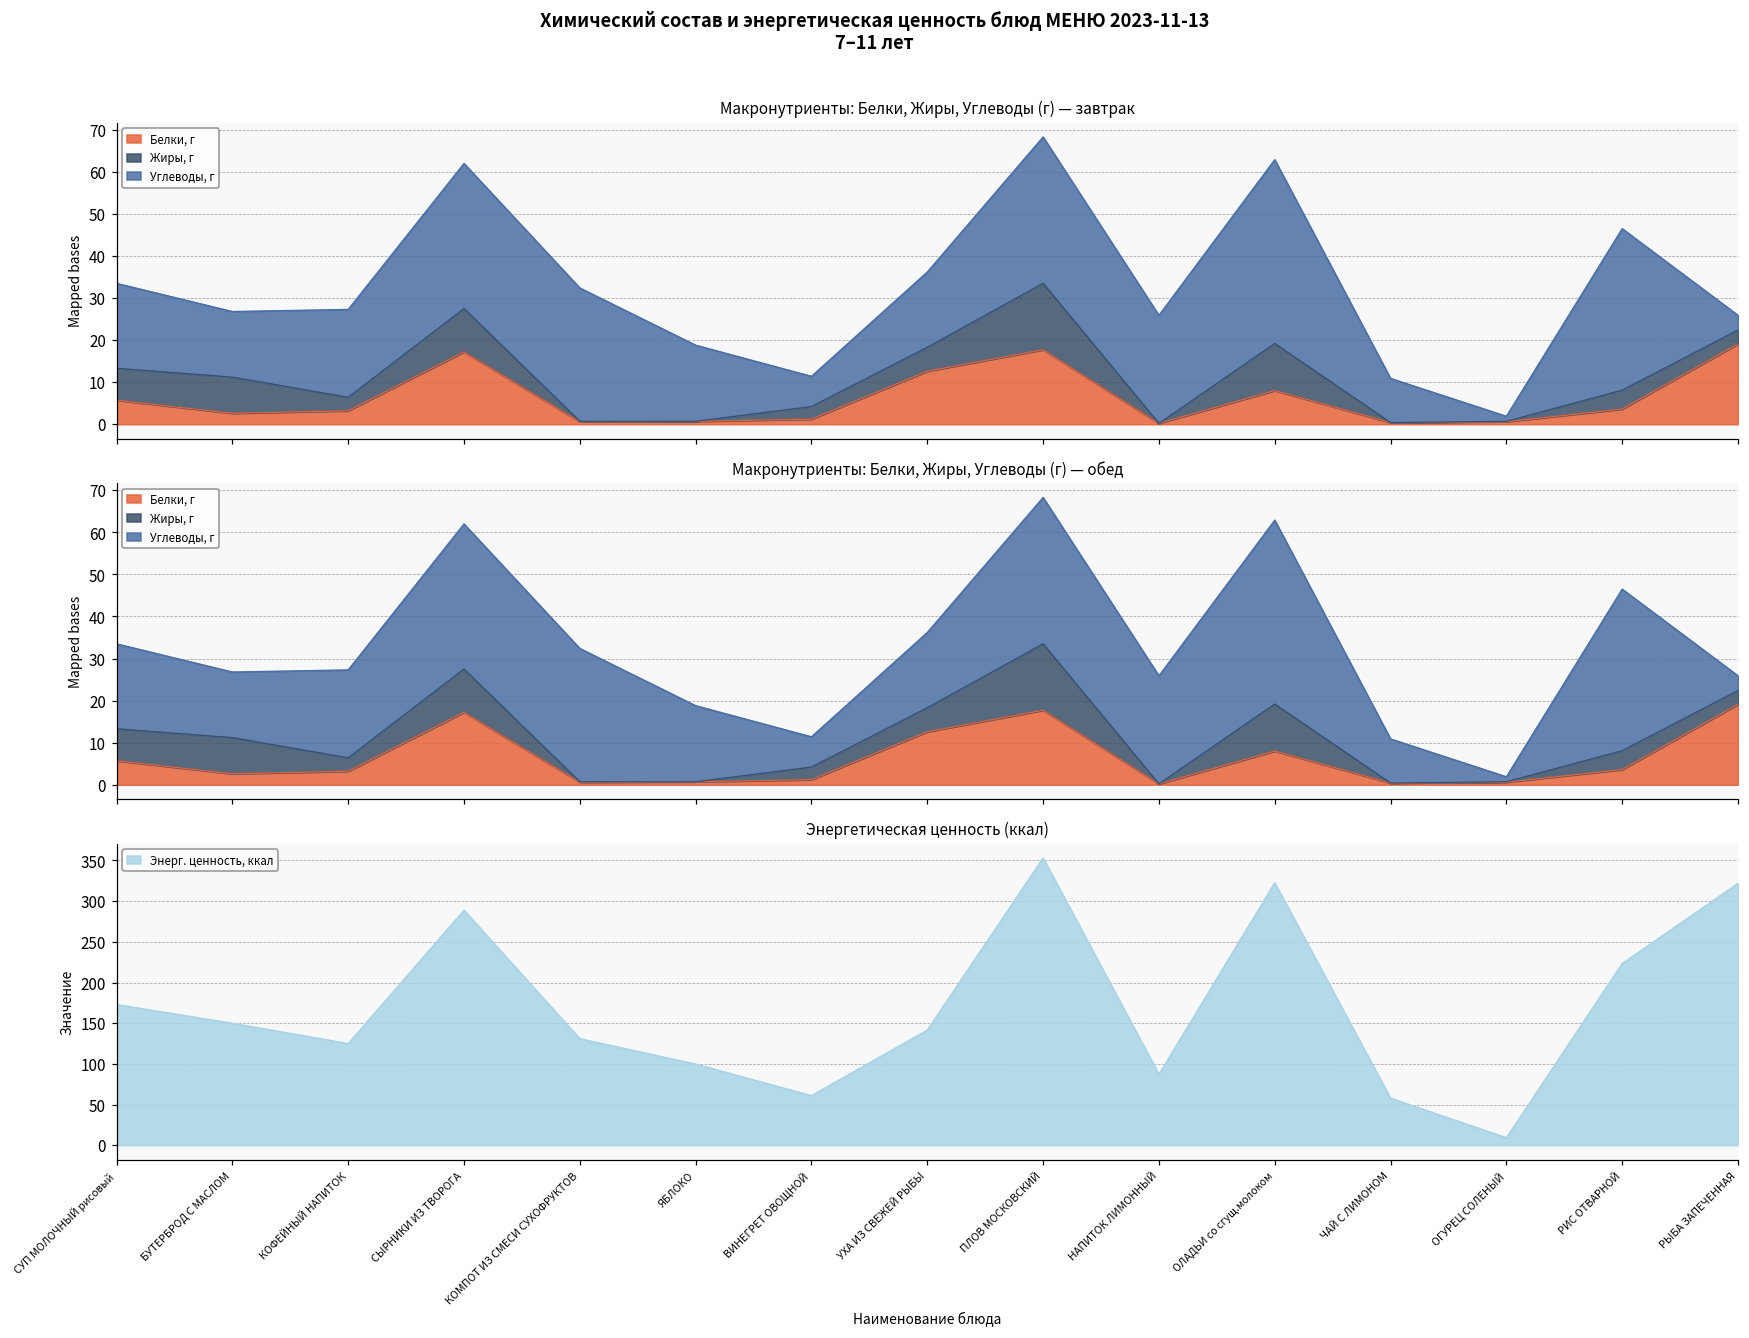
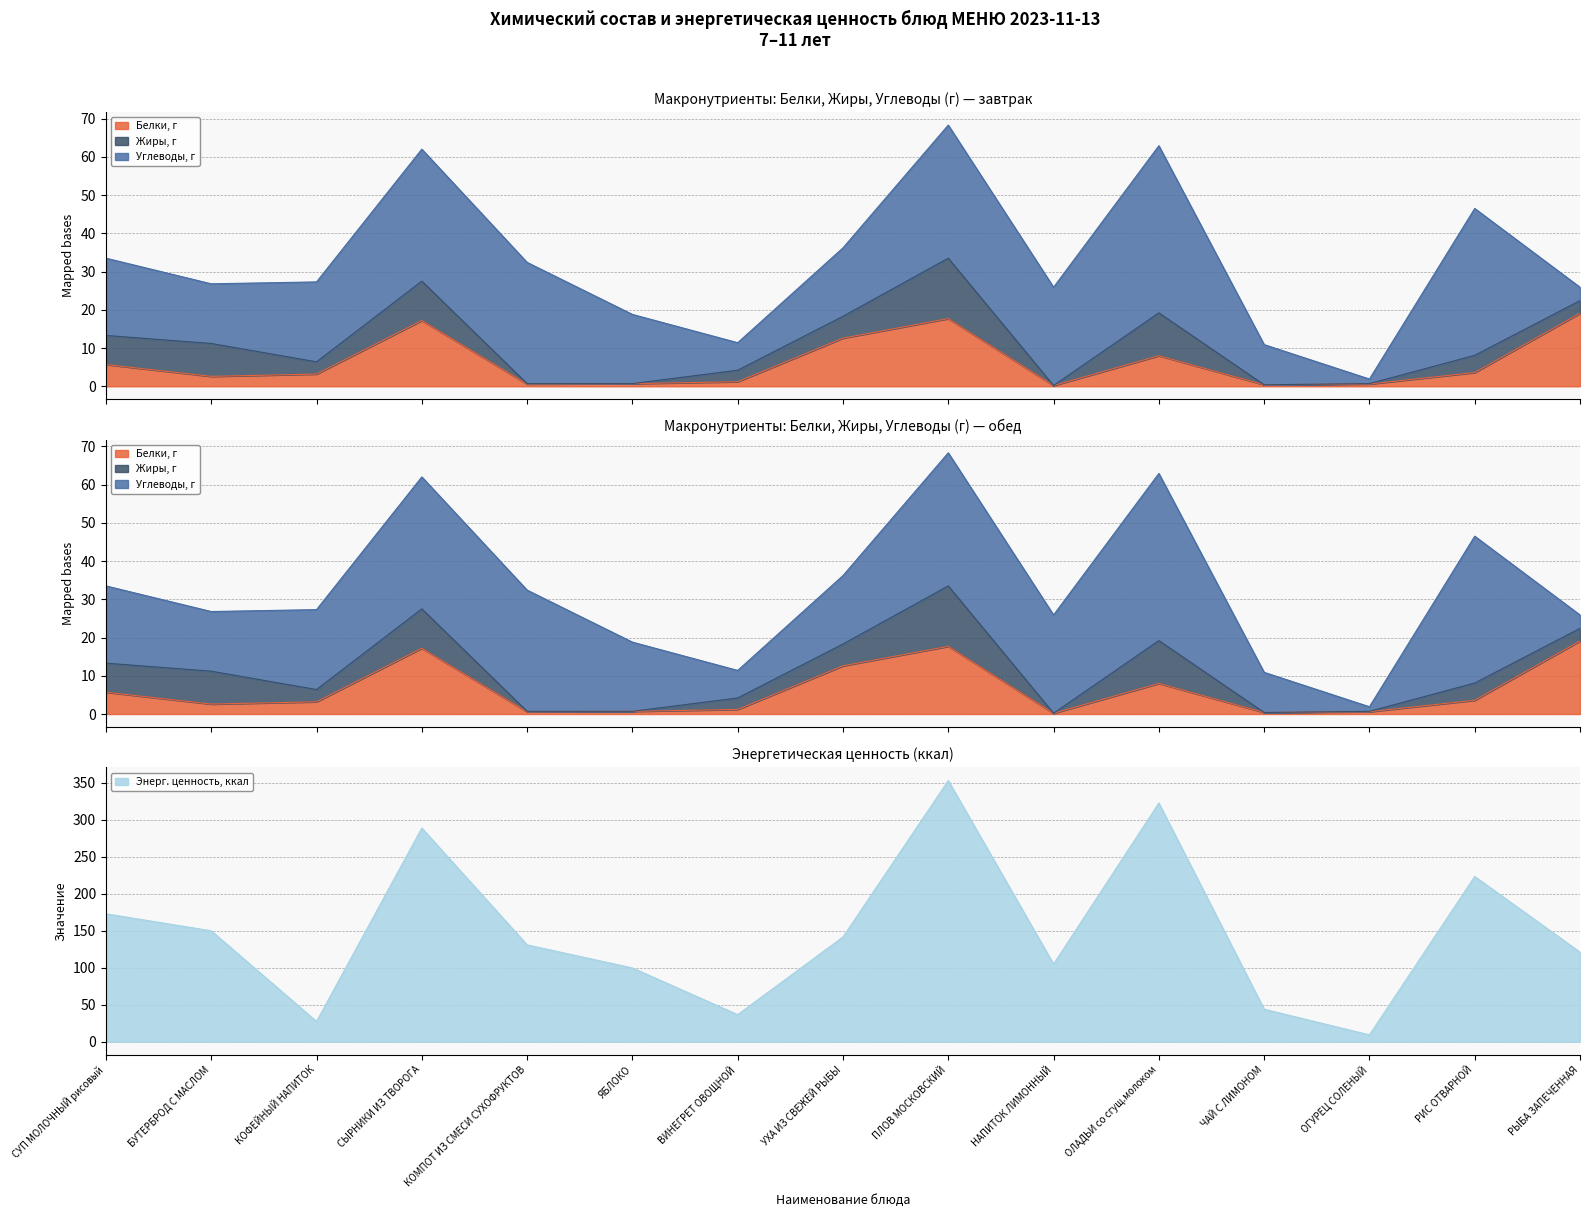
  {
    "Энергетическая ценность (ккал)": {
      "СУП МОЛОЧНЫЙ рисовый": 170,
      "БУТЕРБРОД С МАСЛОМ": 150,
-     "КОФЕЙНЫЙ НАПИТОК": 130,
+     "КОФЕЙНЫЙ НАПИТОК": 30,
      "СЫРНИКИ ИЗ ТВОРОГА": 290,
      "КОМПОТ ИЗ СМЕСИ СУХОФРУКТОВ": 130,
      "ЯБЛОКО": 100,
-     "ВИНЕГРЕТ ОВОЩНОЙ": 60,
+     "ВИНЕГРЕТ ОВОЩНОЙ": 40,
      "УХА ИЗ СВЕЖЕЙ РЫБЫ": 140,
      "ПЛОВ МОСКОВСКИЙ": 350,
-     "НАПИТОК ЛИМОННЫЙ": 90,
+     "НАПИТОК ЛИМОННЫЙ": 110,
      "ОЛАДЬИ со сгущ.молоком": 320,
-     "ЧАЙ С ЛИМОНОМ": 60,
+     "ЧАЙ С ЛИМОНОМ": 40,
      "ОГУРЕЦ СОЛЕНЫЙ": 10,
      "РИС ОТВАРНОЙ": 220,
-     "РЫБА ЗАПЕЧЕННАЯ": 320
+     "РЫБА ЗАПЕЧЕННАЯ": 120
    }
  }
